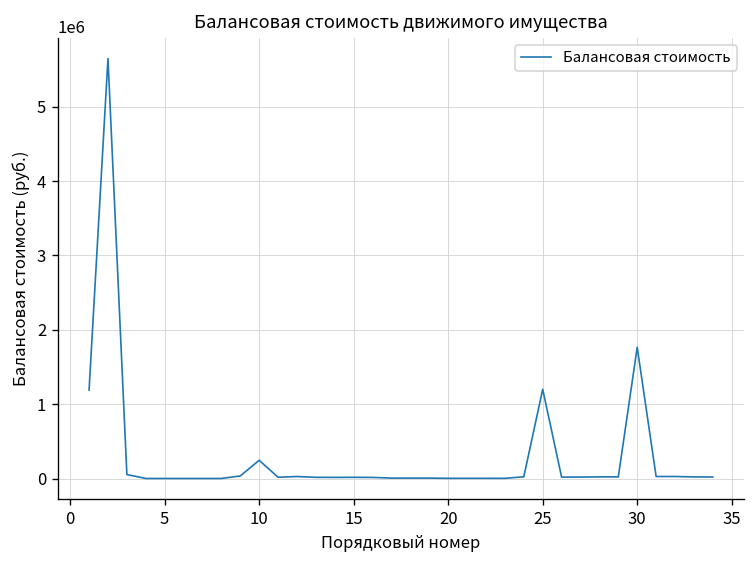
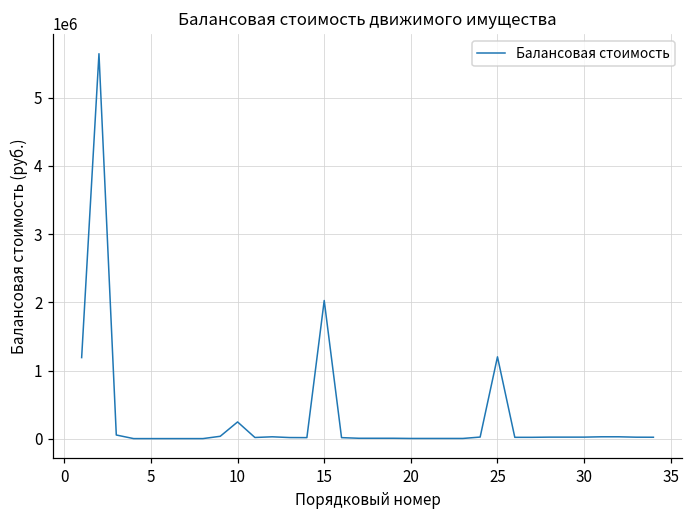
  {
    "5": 0,
    "10": 200000,
-   "15": 0,
+   "15": 2000000,
    "20": 0,
    "25": 1200000,
-   "30": 1800000
+   "30": 0
  }
